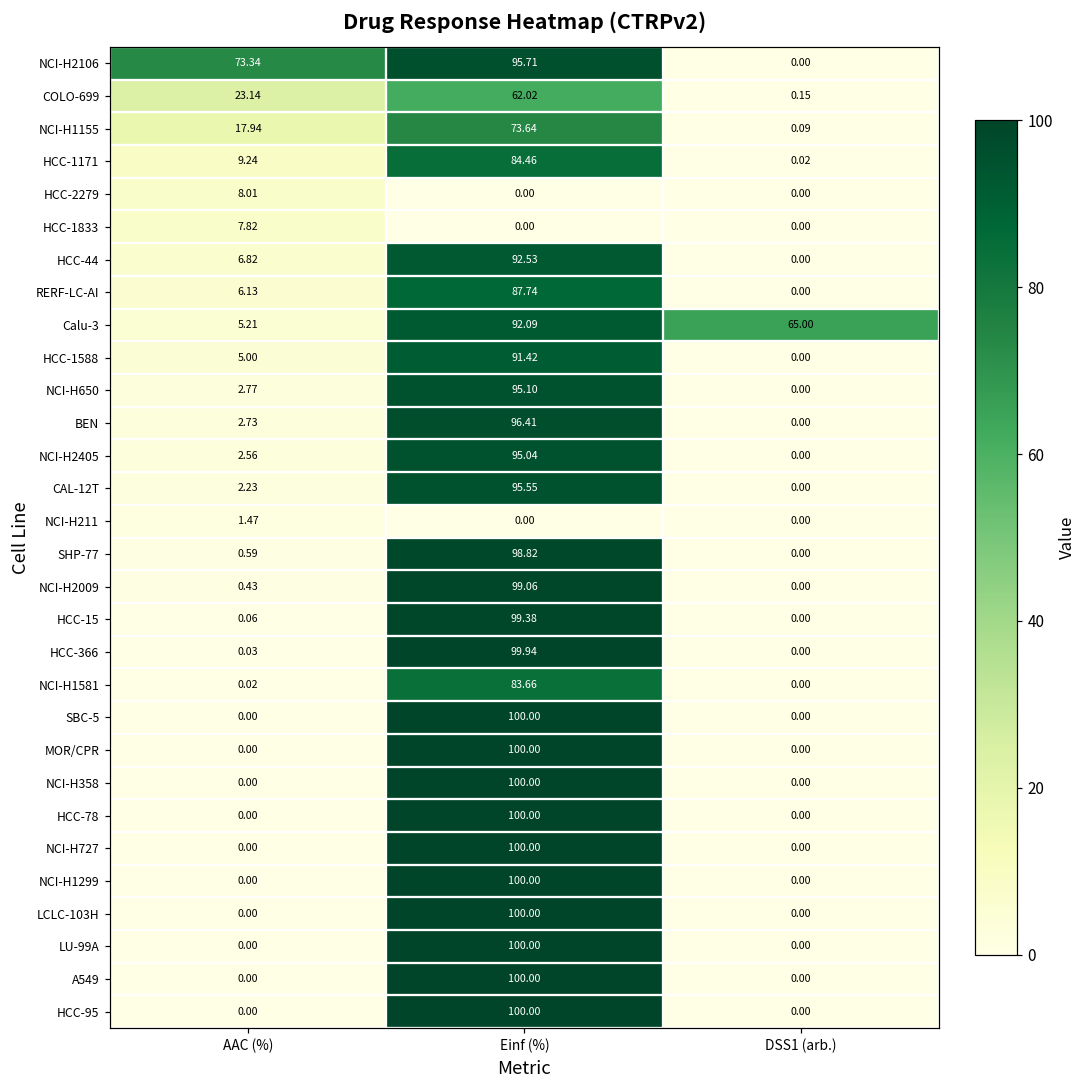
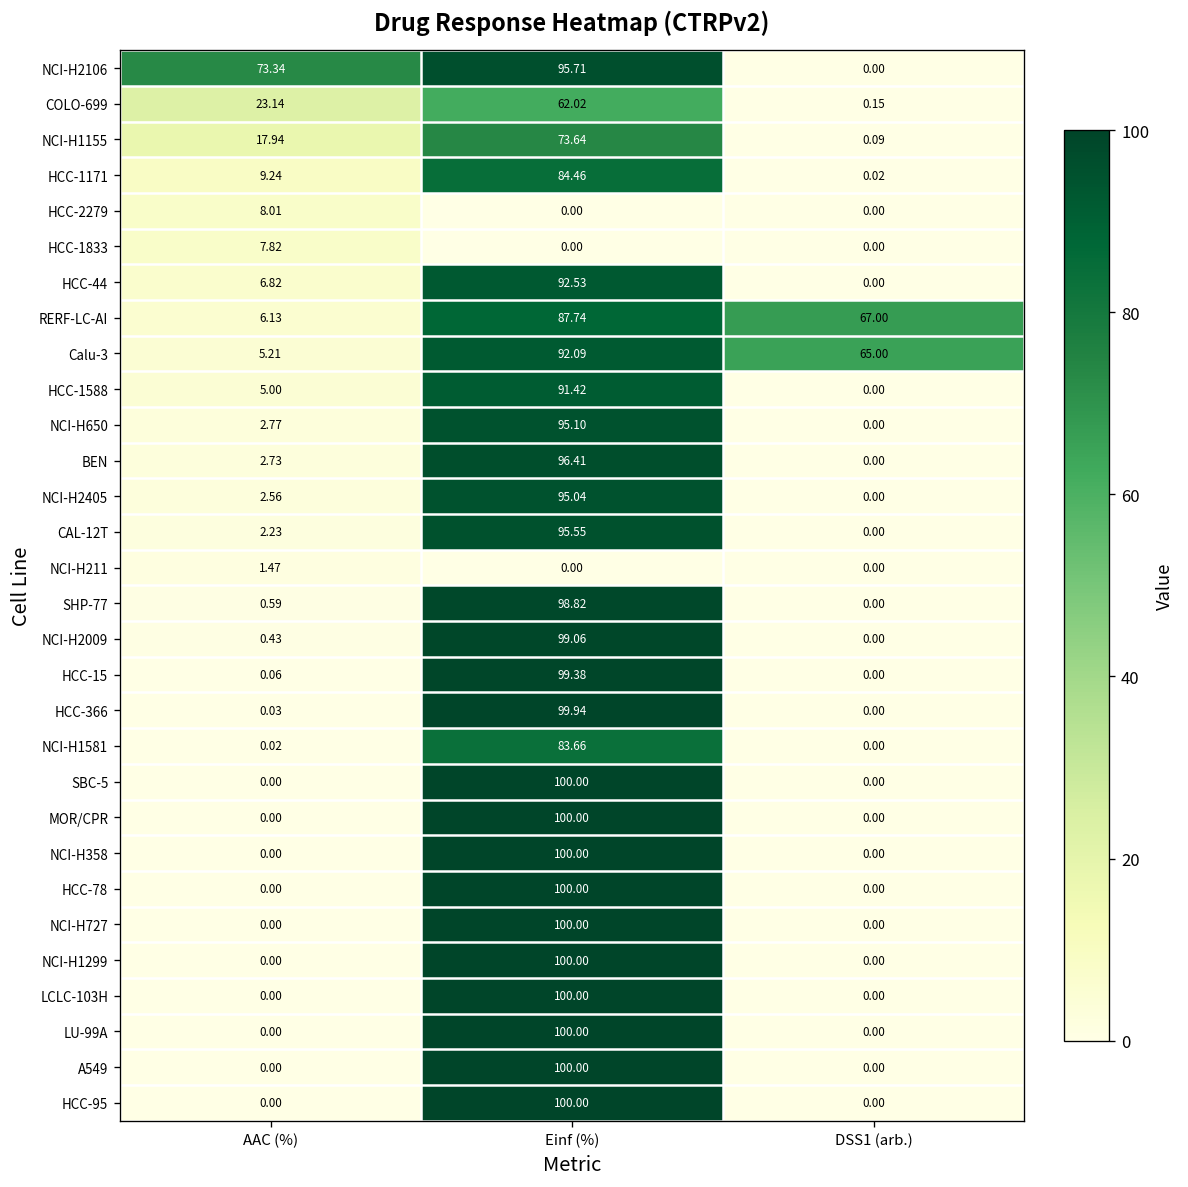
  {
    "NCI-H2106": {
      "AAC (%)": 73.34,
      "Einf (%)": 95.71,
      "DSS1 (arb.)": 0.00
    },
    "COLO-699": {
      "AAC (%)": 23.14,
      "Einf (%)": 62.02,
      "DSS1 (arb.)": 0.15
    },
    "NCI-H1155": {
      "AAC (%)": 17.94,
      "Einf (%)": 73.64,
      "DSS1 (arb.)": 0.09
    },
    "HCC-1171": {
      "AAC (%)": 9.24,
      "Einf (%)": 84.46,
      "DSS1 (arb.)": 0.02
    },
    "HCC-2279": {
      "AAC (%)": 8.01,
      "Einf (%)": 0.00,
      "DSS1 (arb.)": 0.00
    },
    "HCC-1833": {
      "AAC (%)": 7.82,
      "Einf (%)": 0.00,
      "DSS1 (arb.)": 0.00
    },
    "HCC-44": {
      "AAC (%)": 6.82,
      "Einf (%)": 92.53,
      "DSS1 (arb.)": 0.00
    },
    "RERF-LC-AI": {
      "AAC (%)": 6.13,
      "Einf (%)": 87.74,
-     "DSS1 (arb.)": 0.00
+     "DSS1 (arb.)": 67.00
    },
    "Calu-3": {
      "AAC (%)": 5.21,
      "Einf (%)": 92.09,
      "DSS1 (arb.)": 65.00
    },
    "HCC-1588": {
      "AAC (%)": 5.00,
      "Einf (%)": 91.42,
      "DSS1 (arb.)": 0.00
    },
    "NCI-H650": {
      "AAC (%)": 2.77,
      "Einf (%)": 95.10,
      "DSS1 (arb.)": 0.00
    },
    "BEN": {
      "AAC (%)": 2.73,
      "Einf (%)": 96.41,
      "DSS1 (arb.)": 0.00
    },
    "NCI-H2405": {
      "AAC (%)": 2.56,
      "Einf (%)": 95.04,
      "DSS1 (arb.)": 0.00
    },
    "CAL-12T": {
      "AAC (%)": 2.23,
      "Einf (%)": 95.55,
      "DSS1 (arb.)": 0.00
    },
    "NCI-H211": {
      "AAC (%)": 1.47,
      "Einf (%)": 0.00,
      "DSS1 (arb.)": 0.00
    },
    "SHP-77": {
      "AAC (%)": 0.59,
      "Einf (%)": 98.82,
      "DSS1 (arb.)": 0.00
    },
    "NCI-H2009": {
      "AAC (%)": 0.43,
      "Einf (%)": 99.06,
      "DSS1 (arb.)": 0.00
    },
    "HCC-15": {
      "AAC (%)": 0.06,
      "Einf (%)": 99.38,
      "DSS1 (arb.)": 0.00
    },
    "HCC-366": {
      "AAC (%)": 0.03,
      "Einf (%)": 99.94,
      "DSS1 (arb.)": 0.00
    },
    "NCI-H1581": {
      "AAC (%)": 0.02,
      "Einf (%)": 83.66,
      "DSS1 (arb.)": 0.00
    },
    "SBC-5": {
      "AAC (%)": 0.00,
      "Einf (%)": 100.00,
      "DSS1 (arb.)": 0.00
    },
    "MOR/CPR": {
      "AAC (%)": 0.00,
      "Einf (%)": 100.00,
      "DSS1 (arb.)": 0.00
    },
    "NCI-H358": {
      "AAC (%)": 0.00,
      "Einf (%)": 100.00,
      "DSS1 (arb.)": 0.00
    },
    "HCC-78": {
      "AAC (%)": 0.00,
      "Einf (%)": 100.00,
      "DSS1 (arb.)": 0.00
    },
    "NCI-H727": {
      "AAC (%)": 0.00,
      "Einf (%)": 100.00,
      "DSS1 (arb.)": 0.00
    },
    "NCI-H1299": {
      "AAC (%)": 0.00,
      "Einf (%)": 100.00,
      "DSS1 (arb.)": 0.00
    },
    "LCLC-103H": {
      "AAC (%)": 0.00,
      "Einf (%)": 100.00,
      "DSS1 (arb.)": 0.00
    },
    "LU-99A": {
      "AAC (%)": 0.00,
      "Einf (%)": 100.00,
      "DSS1 (arb.)": 0.00
    },
    "A549": {
      "AAC (%)": 0.00,
      "Einf (%)": 100.00,
      "DSS1 (arb.)": 0.00
    },
    "HCC-95": {
      "AAC (%)": 0.00,
      "Einf (%)": 100.00,
      "DSS1 (arb.)": 0.00
    }
  }
